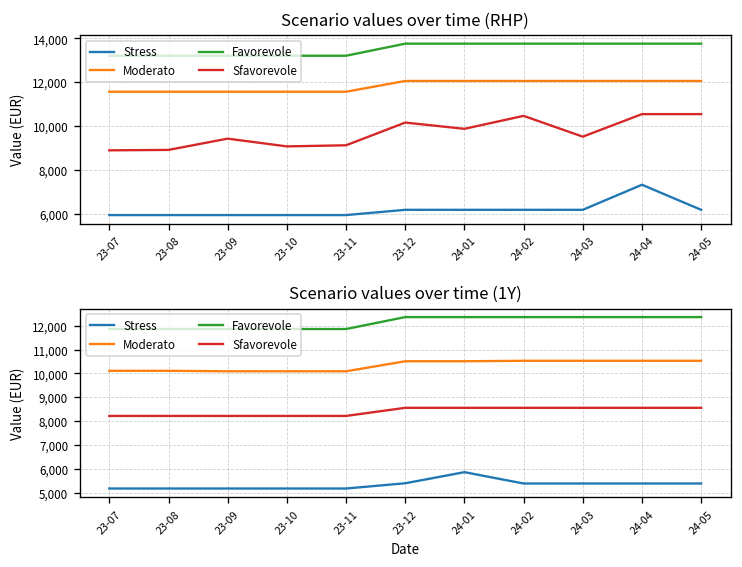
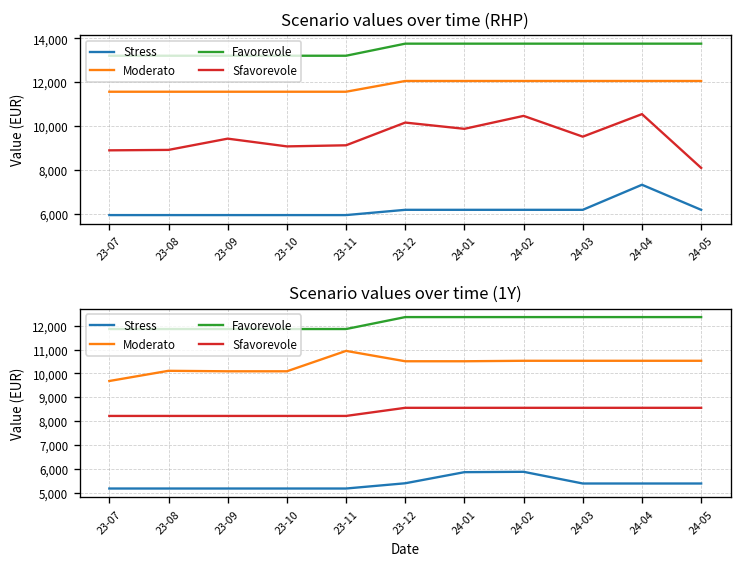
  {
    "Scenario values over time (RHP)": {
      "Stress": {
        "23-07": "6,000",
        "23-08": "6,000",
        "23-09": "6,000",
        "23-10": "6,000",
        "23-11": "6,000",
        "23-12": "6,200",
        "24-01": "6,200",
        "24-02": "6,200",
        "24-03": "6,200",
        "24-04": "7,300",
        "24-05": "6,200"
      },
      "Moderato": {
        "23-07": "11,600",
        "23-08": "11,600",
        "23-09": "11,600",
        "23-10": "11,600",
        "23-11": "11,600",
        "23-12": "12,100",
        "24-01": "12,100",
        "24-02": "12,100",
        "24-03": "12,100",
        "24-04": "12,100",
        "24-05": "12,100"
      },
      "Favorevole": {
        "23-11": "13,200",
        "23-12": "13,800",
        "24-01": "13,800",
        "24-02": "13,800",
        "24-03": "13,800",
        "24-04": "13,800",
        "24-05": "13,800"
      },
      "Sfavorevole": {
        "23-07": "8,900",
        "23-08": "8,900",
        "23-09": "9,400",
        "23-10": "9,100",
        "23-11": "9,100",
        "23-12": "10,200",
        "24-01": "9,900",
        "24-02": "10,500",
        "24-03": "9,500",
        "24-04": "10,600",
-       "24-05": "10,600"
+       "24-05": "8,100"
      }
    },
    "Scenario values over time (1Y)": {
      "Stress": {
        "23-07": "5,200",
        "23-08": "5,200",
        "23-09": "5,200",
        "23-10": "5,200",
        "23-11": "5,200",
        "23-12": "5,400",
        "24-01": "5,900",
-       "24-02": "5,400",
+       "24-02": "5,900",
        "24-03": "5,400",
        "24-04": "5,400",
        "24-05": "5,400"
      },
      "Moderato": {
-       "23-07": "10,100",
+       "23-07": "9,700",
        "23-08": "10,100",
        "23-09": "10,100",
        "23-10": "10,100",
-       "23-11": "10,100",
+       "23-11": "10,900",
        "23-12": "10,500",
        "24-01": "10,500",
        "24-02": "10,500",
        "24-03": "10,500",
        "24-04": "10,500",
        "24-05": "10,500"
      },
      "Favorevole": {
        "23-11": "11,900",
        "23-12": "12,400",
        "24-01": "12,400",
        "24-02": "12,400",
        "24-03": "12,400",
        "24-04": "12,400",
        "24-05": "12,400"
      },
      "Sfavorevole": {
        "23-07": "8,200",
        "23-08": "8,200",
        "23-09": "8,200",
        "23-10": "8,200",
        "23-11": "8,200",
        "23-12": "8,600",
        "24-01": "8,600",
        "24-02": "8,600",
        "24-03": "8,600",
        "24-04": "8,600",
        "24-05": "8,600"
      }
    }
  }
